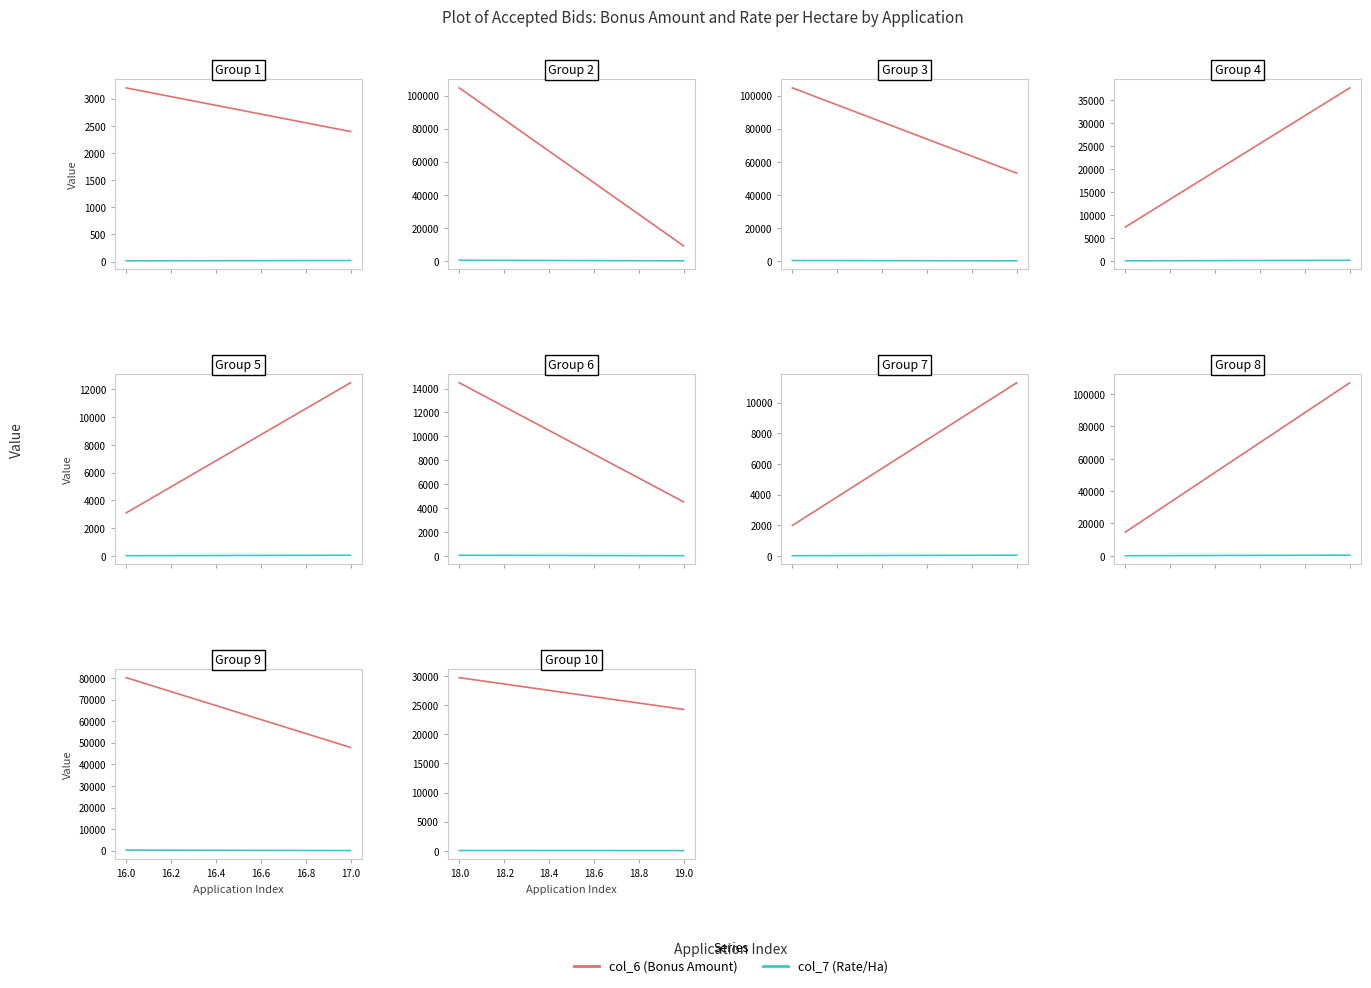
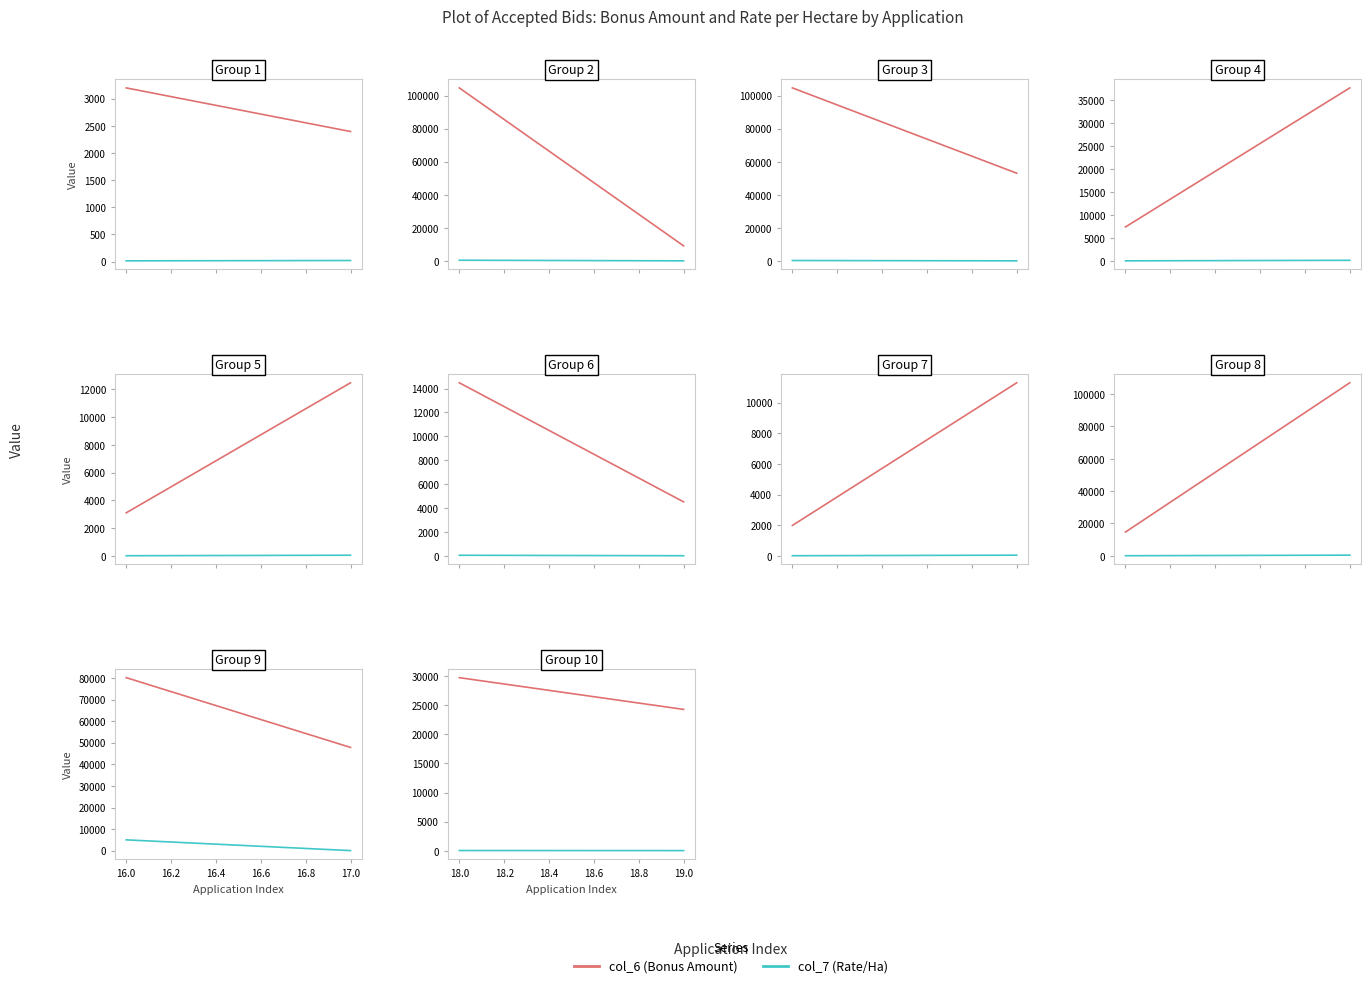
  {
    "Group 9": {
      "col_6 (Bonus Amount)": {
        "16.0": 80000,
        "17.0": 48000
      },
      "col_7 (Rate/Ha)": {
-       "16.0": 0,
+       "16.0": 5000,
        "17.0": 0
      }
    },
    "Group 10": {
      "col_6 (Bonus Amount)": {
        "18.0": 30000,
        "19.0": 24000
      },
      "col_7 (Rate/Ha)": {
        "18.0": 0,
        "19.0": 0
      }
    }
  }
